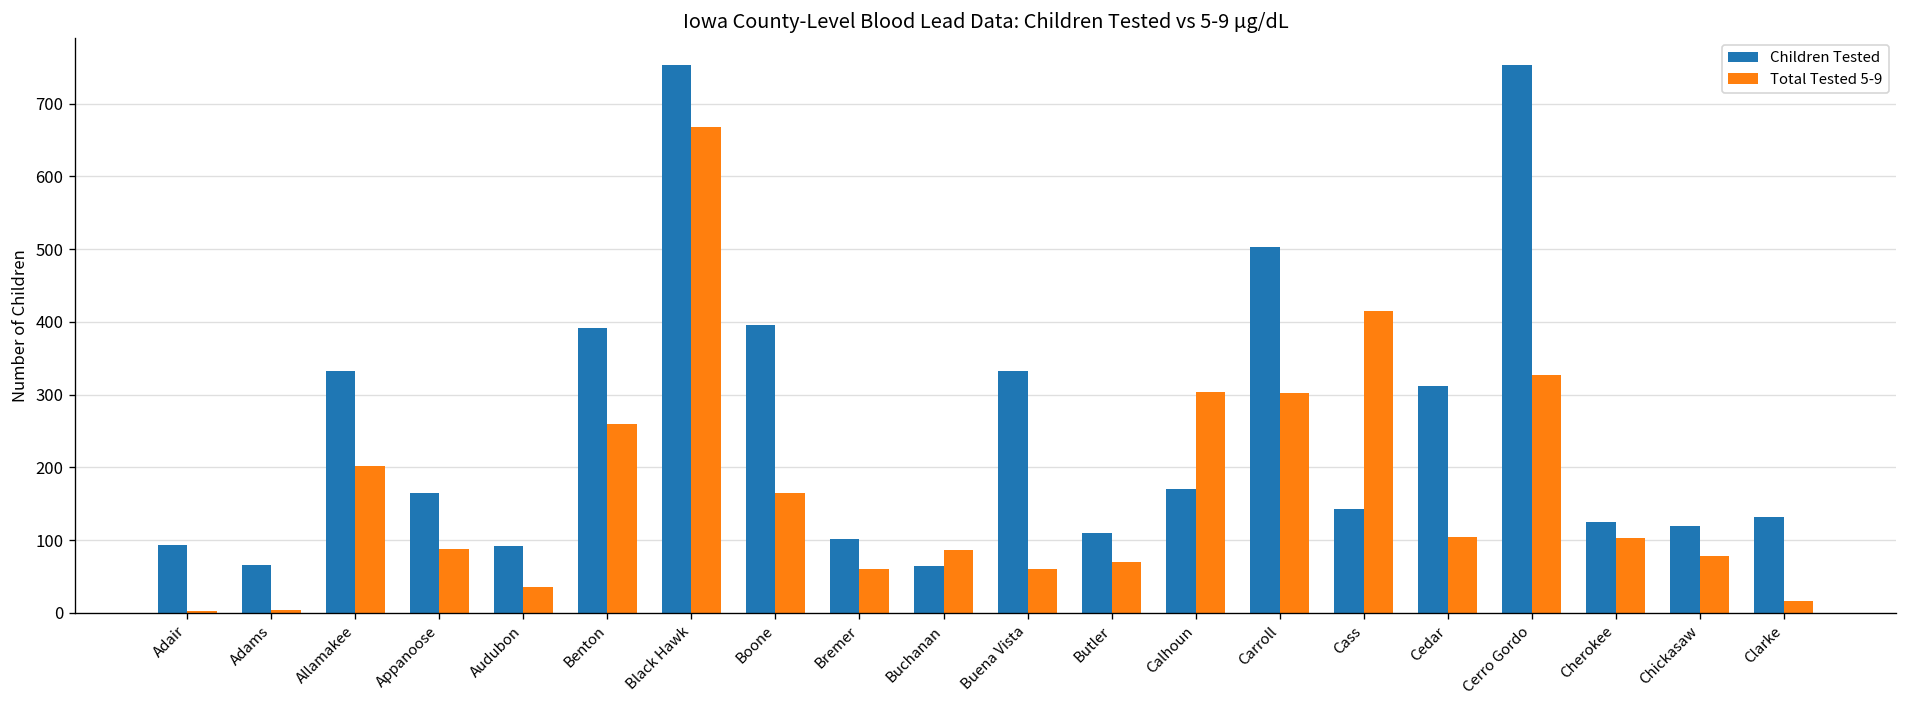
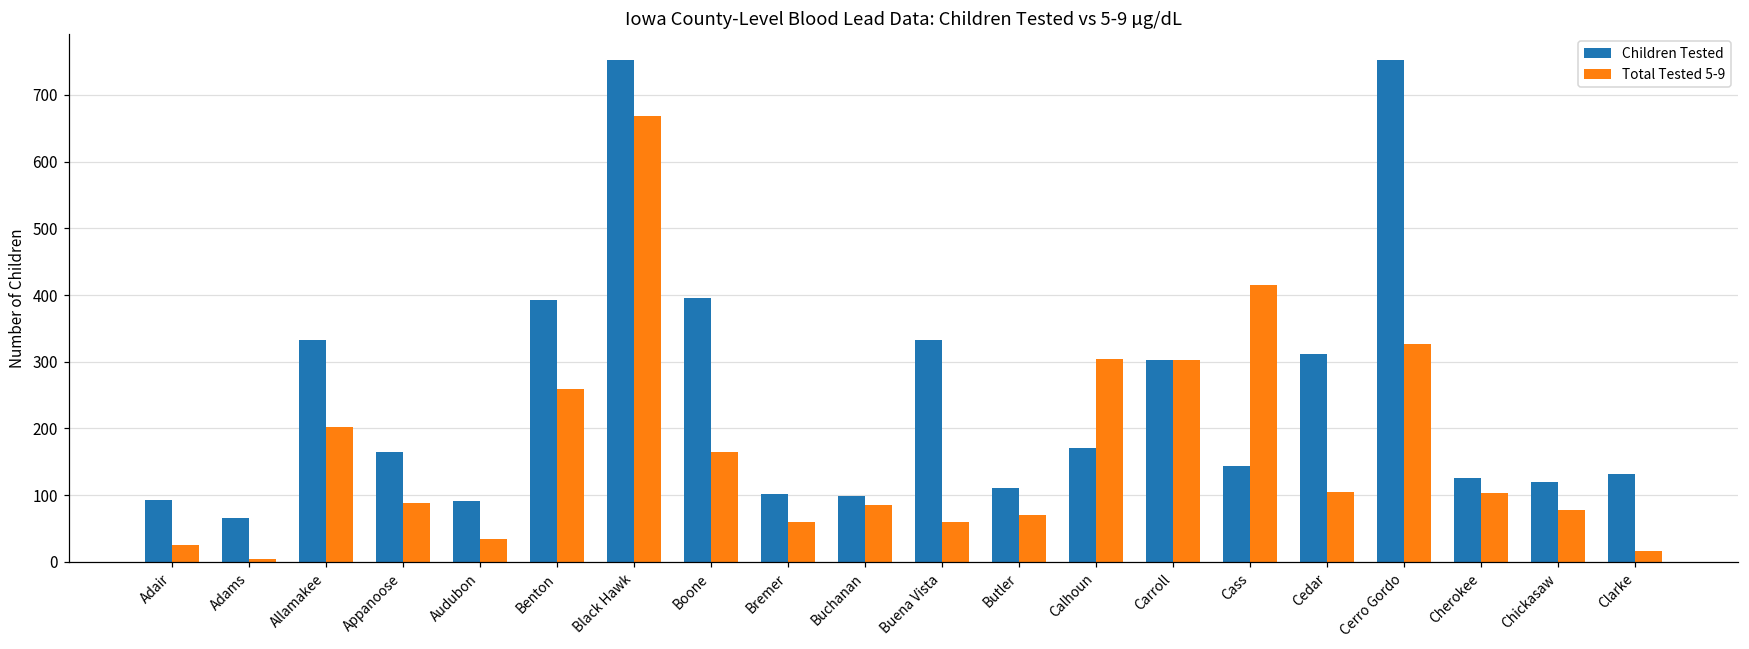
  {
    "Children Tested": {
      "Adair": 90,
      "Adams": 70,
      "Allamakee": 330,
      "Appanoose": 170,
      "Audubon": 90,
      "Benton": 390,
      "Black Hawk": 750,
      "Boone": 400,
      "Bremer": 100,
-     "Buchanan": 60,
+     "Buchanan": 100,
      "Buena Vista": 330,
      "Butler": 110,
      "Calhoun": 170,
-     "Carroll": 500,
+     "Carroll": 300,
      "Cass": 140,
      "Cedar": 310,
      "Cerro Gordo": 750,
      "Cherokee": 130,
      "Chickasaw": 120,
      "Clarke": 130
    },
    "Total Tested 5-9": {
-     "Adair": 0,
+     "Adair": 30,
      "Allamakee": 200,
      "Appanoose": 90,
      "Audubon": 40,
      "Benton": 260,
      "Black Hawk": 670,
      "Boone": 170,
      "Bremer": 60,
      "Buchanan": 90,
      "Buena Vista": 60,
      "Butler": 70,
      "Calhoun": 300,
      "Carroll": 300,
      "Cass": 420,
      "Cedar": 100,
      "Cerro Gordo": 330,
      "Cherokee": 100,
      "Chickasaw": 80,
      "Clarke": 20
    }
  }
